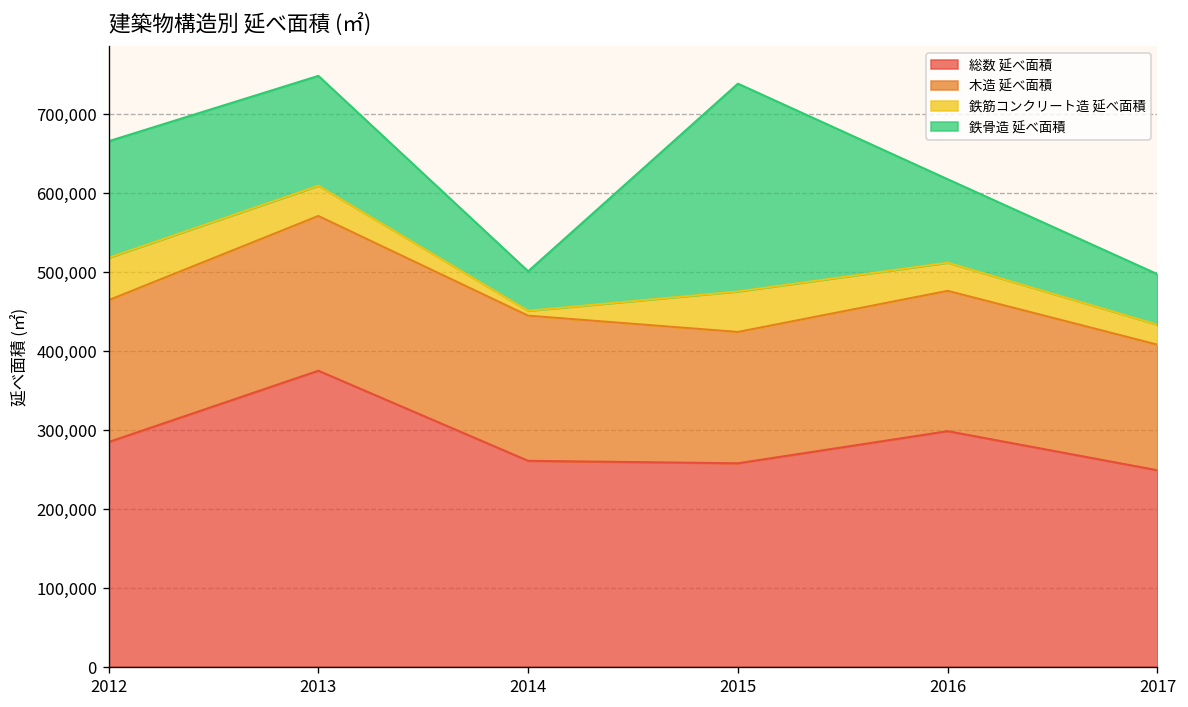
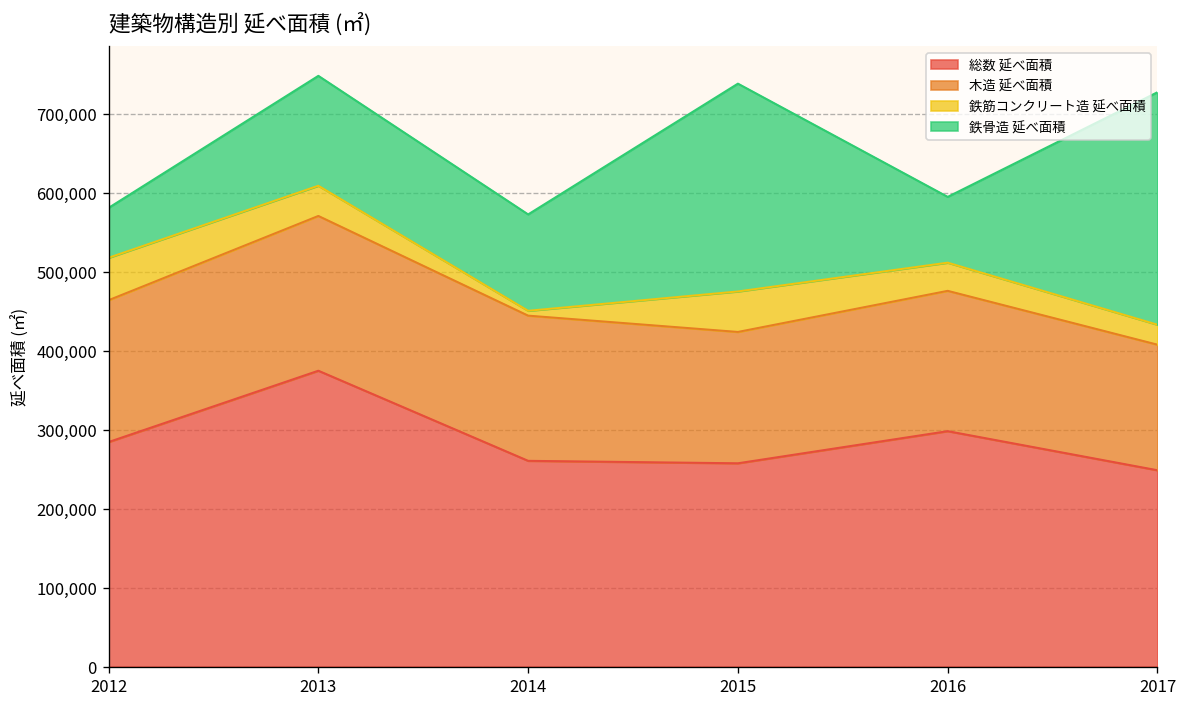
  {
    "鉄筋コンクリート造 延べ面積": {
      "2012": "50,000",
      "2013": "40,000",
      "2014": "10,000",
      "2015": "50,000",
      "2016": "40,000",
      "2017": "30,000"
    },
    "鉄骨造 延べ面積": {
-     "2012": "150,000",
+     "2012": "60,000",
      "2013": "140,000",
-     "2014": "50,000",
+     "2014": "120,000",
      "2015": "260,000",
-     "2016": "110,000",
-     "2017": "60,000"
+     "2016": "80,000",
+     "2017": "290,000"
    }
  }
